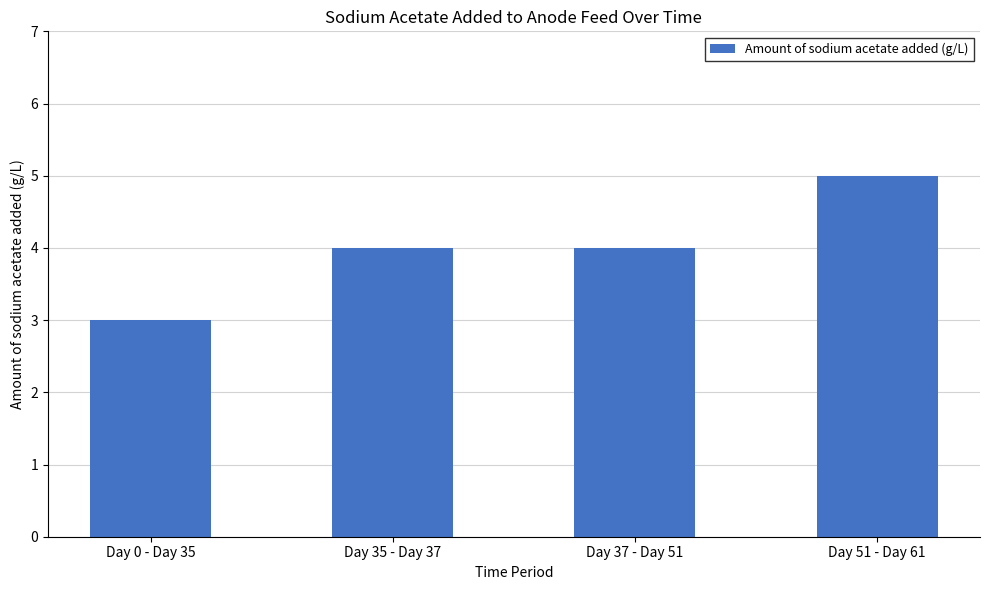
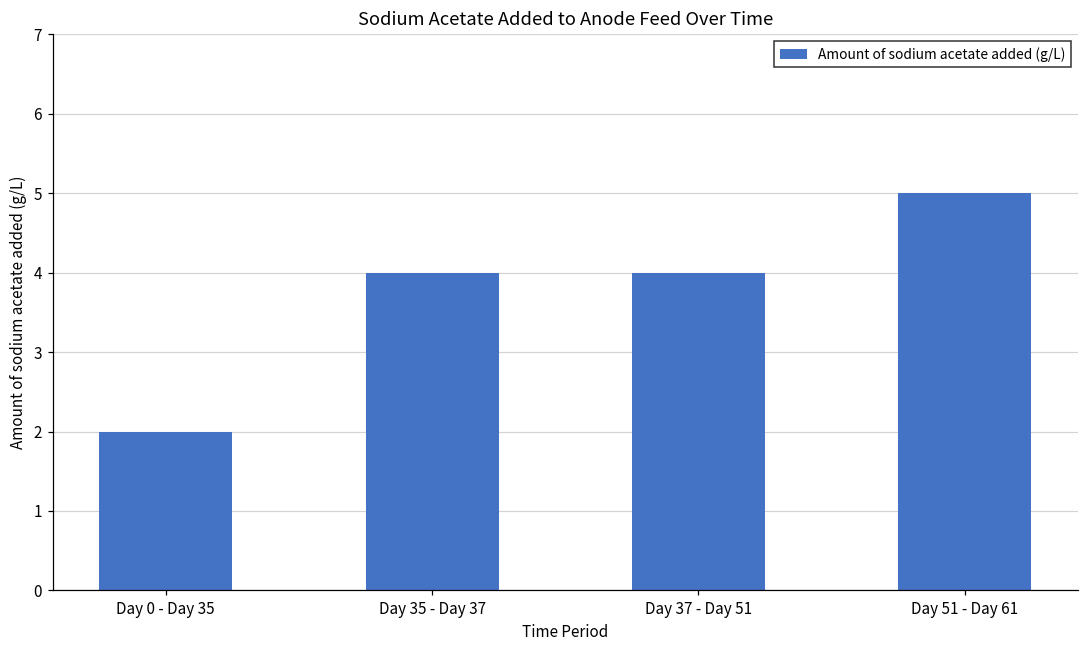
  {
-   "Day 0 - Day 35": 3,
+   "Day 0 - Day 35": 2,
    "Day 35 - Day 37": 4,
    "Day 37 - Day 51": 4,
    "Day 51 - Day 61": 5
  }
